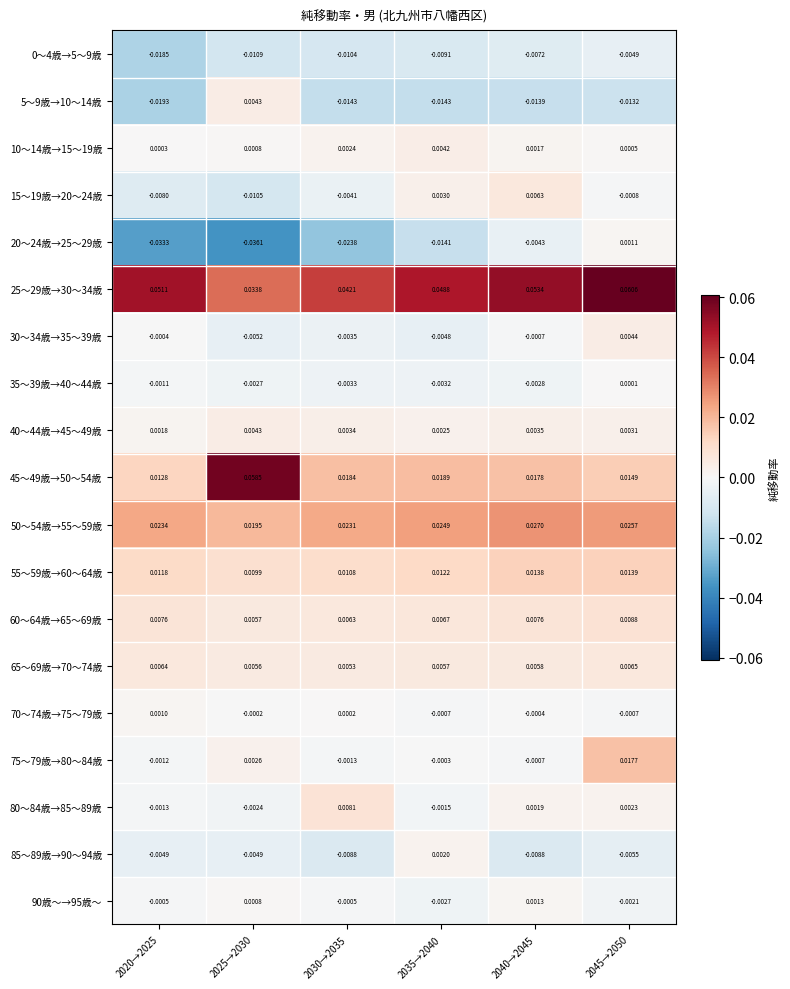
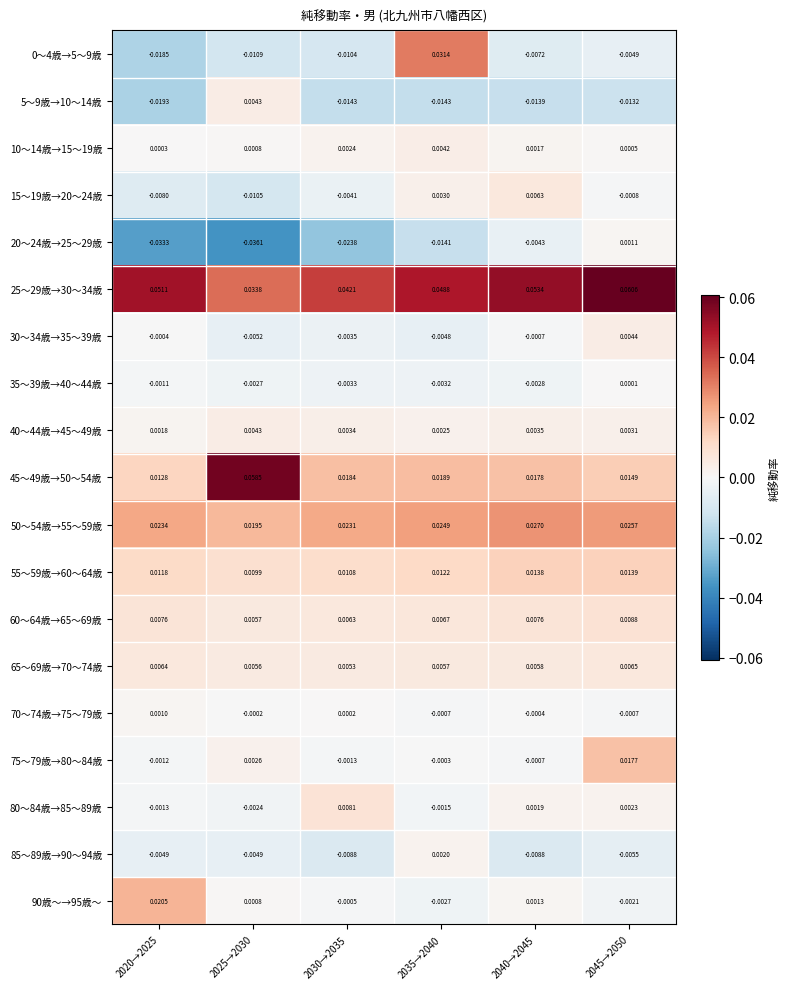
  {
    "0～4歳→5～9歳": {
      "2020→2025": -0.0185,
      "2025→2030": -0.0109,
      "2030→2035": -0.0104,
-     "2035→2040": -0.0091,
+     "2035→2040": 0.0314,
      "2040→2045": -0.0072,
      "2045→2050": -0.0049
    },
    "5～9歳→10～14歳": {
      "2020→2025": -0.0193,
      "2025→2030": 0.0043,
      "2030→2035": -0.0143,
      "2035→2040": -0.0143,
      "2040→2045": -0.0139,
      "2045→2050": -0.0132
    },
    "10～14歳→15～19歳": {
      "2020→2025": 0.0003,
      "2025→2030": 0.0008,
      "2030→2035": 0.0024,
      "2035→2040": 0.0042,
      "2040→2045": 0.0017,
      "2045→2050": 0.0005
    },
    "15～19歳→20～24歳": {
      "2020→2025": -0.0080,
      "2025→2030": -0.0105,
      "2030→2035": -0.0041,
      "2035→2040": 0.0030,
      "2040→2045": 0.0063,
      "2045→2050": -0.0008
    },
    "20～24歳→25～29歳": {
      "2020→2025": -0.0333,
      "2025→2030": -0.0361,
      "2030→2035": -0.0238,
      "2035→2040": -0.0141,
      "2040→2045": -0.0043,
      "2045→2050": 0.0011
    },
    "25～29歳→30～34歳": {
      "2020→2025": 0.0511,
      "2025→2030": 0.0338,
      "2030→2035": 0.0421,
      "2035→2040": 0.0488,
      "2040→2045": 0.0534,
      "2045→2050": 0.0606
    },
    "30～34歳→35～39歳": {
      "2020→2025": -0.0004,
      "2025→2030": -0.0052,
      "2030→2035": -0.0035,
      "2035→2040": -0.0048,
      "2040→2045": -0.0007,
      "2045→2050": 0.0044
    },
    "35～39歳→40～44歳": {
      "2020→2025": -0.0011,
      "2025→2030": -0.0027,
      "2030→2035": -0.0033,
      "2035→2040": -0.0032,
      "2040→2045": -0.0028,
      "2045→2050": 0.0001
    },
    "40～44歳→45～49歳": {
      "2020→2025": 0.0018,
      "2025→2030": 0.0043,
      "2030→2035": 0.0034,
      "2035→2040": 0.0025,
      "2040→2045": 0.0035,
      "2045→2050": 0.0031
    },
    "45～49歳→50～54歳": {
      "2020→2025": 0.0128,
      "2025→2030": 0.0585,
      "2030→2035": 0.0184,
      "2035→2040": 0.0189,
      "2040→2045": 0.0178,
      "2045→2050": 0.0149
    },
    "50～54歳→55～59歳": {
      "2020→2025": 0.0234,
      "2025→2030": 0.0195,
      "2030→2035": 0.0231,
      "2035→2040": 0.0249,
      "2040→2045": 0.0270,
      "2045→2050": 0.0257
    },
    "55～59歳→60～64歳": {
      "2020→2025": 0.0118,
      "2025→2030": 0.0099,
      "2030→2035": 0.0108,
      "2035→2040": 0.0122,
      "2040→2045": 0.0138,
      "2045→2050": 0.0139
    },
    "60～64歳→65～69歳": {
      "2020→2025": 0.0076,
      "2025→2030": 0.0057,
      "2030→2035": 0.0063,
      "2035→2040": 0.0067,
      "2040→2045": 0.0076,
      "2045→2050": 0.0088
    },
    "65～69歳→70～74歳": {
      "2020→2025": 0.0064,
      "2025→2030": 0.0056,
      "2030→2035": 0.0053,
      "2035→2040": 0.0057,
      "2040→2045": 0.0058,
      "2045→2050": 0.0065
    },
    "70～74歳→75～79歳": {
      "2020→2025": 0.0010,
      "2025→2030": -0.0002,
      "2030→2035": 0.0002,
      "2035→2040": -0.0007,
      "2040→2045": -0.0004,
      "2045→2050": -0.0007
    },
    "75～79歳→80～84歳": {
      "2020→2025": -0.0012,
      "2025→2030": 0.0026,
      "2030→2035": -0.0013,
      "2035→2040": -0.0003,
      "2040→2045": -0.0007,
      "2045→2050": 0.0177
    },
    "80～84歳→85～89歳": {
      "2020→2025": -0.0013,
      "2025→2030": -0.0024,
      "2030→2035": 0.0081,
      "2035→2040": -0.0015,
      "2040→2045": 0.0019,
      "2045→2050": 0.0023
    },
    "85～89歳→90～94歳": {
      "2020→2025": -0.0049,
      "2025→2030": -0.0049,
      "2030→2035": -0.0088,
      "2035→2040": 0.0020,
      "2040→2045": -0.0088,
      "2045→2050": -0.0055
    },
    "90歳～→95歳～": {
-     "2020→2025": -0.0005,
+     "2020→2025": 0.0205,
      "2025→2030": 0.0008,
      "2030→2035": -0.0005,
      "2035→2040": -0.0027,
      "2040→2045": 0.0013,
      "2045→2050": -0.0021
    }
  }
